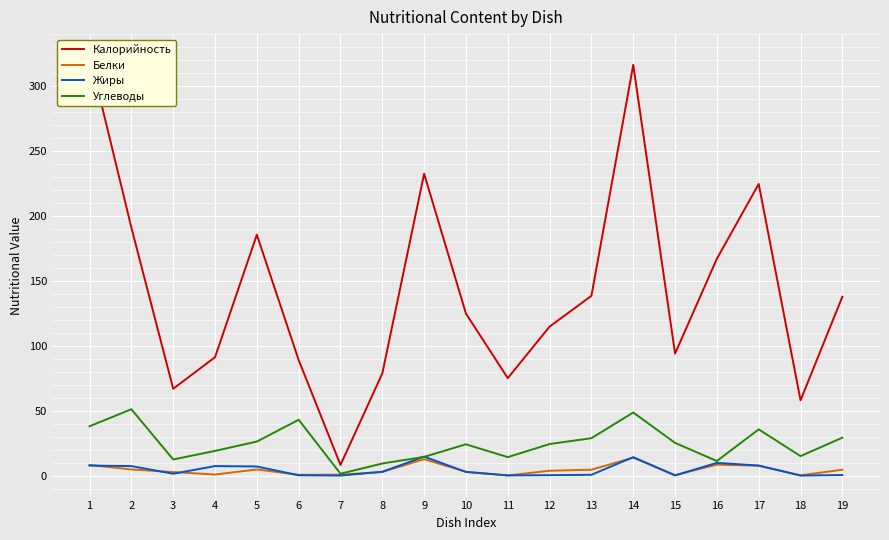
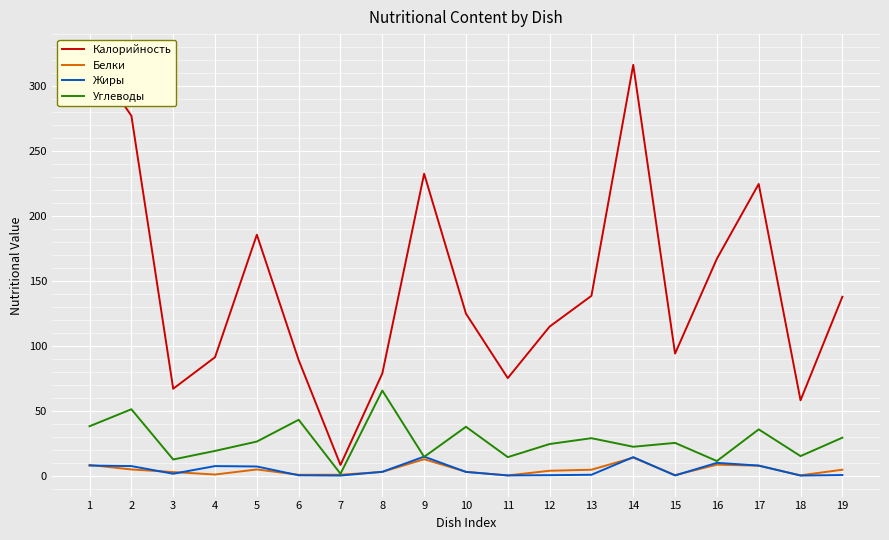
  {
    "Калорийность": {
-     "2": 191,
+     "2": 277,
      "3": 67,
      "4": 91,
      "5": 186,
      "6": 89,
      "7": 8,
      "8": 79,
      "9": 233,
      "10": 125,
      "11": 75,
      "12": 115,
      "13": 139,
      "14": 317,
      "15": 94,
      "16": 167,
      "17": 225,
      "18": 58,
      "19": 138
    },
    "Белки": {
      "2": 5,
      "4": 1,
      "5": 5,
      "12": 4,
      "13": 5,
      "19": 5
    },
    "Жиры": {
      "2": 7,
      "4": 7,
      "5": 7,
      "12": 0,
      "13": 1,
      "19": 0
    },
    "Углеводы": {
      "1": 38,
      "2": 51,
      "3": 12,
      "4": 19,
      "5": 26,
      "6": 43,
-     "8": 9,
-     "10": 24,
+     "8": 66,
+     "10": 38,
      "11": 14,
      "12": 24,
      "13": 29,
-     "14": 49,
+     "14": 22,
      "15": 25,
      "17": 36,
      "18": 15,
      "19": 29
    }
  }
